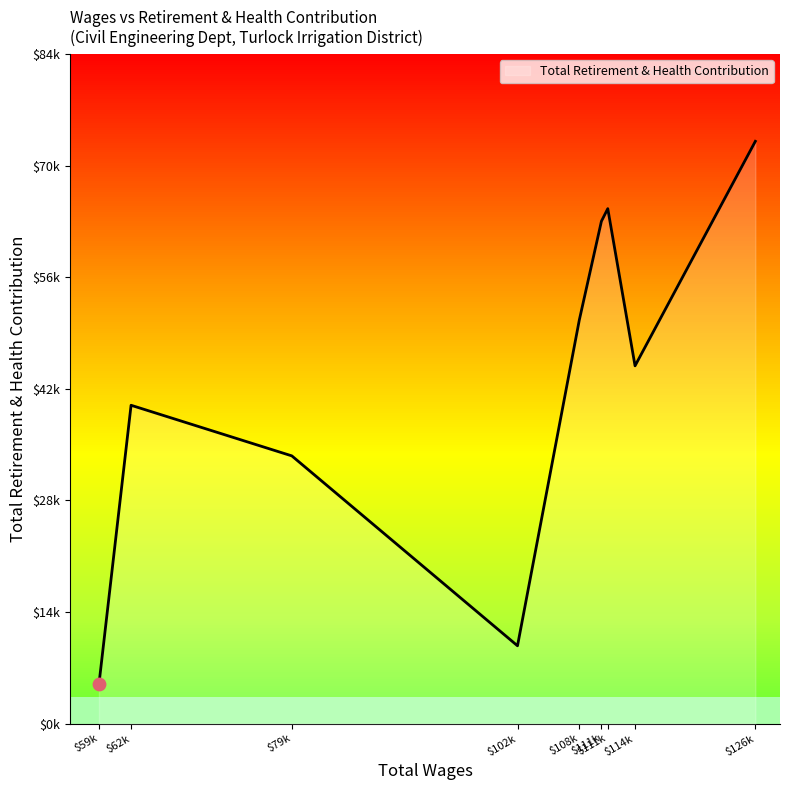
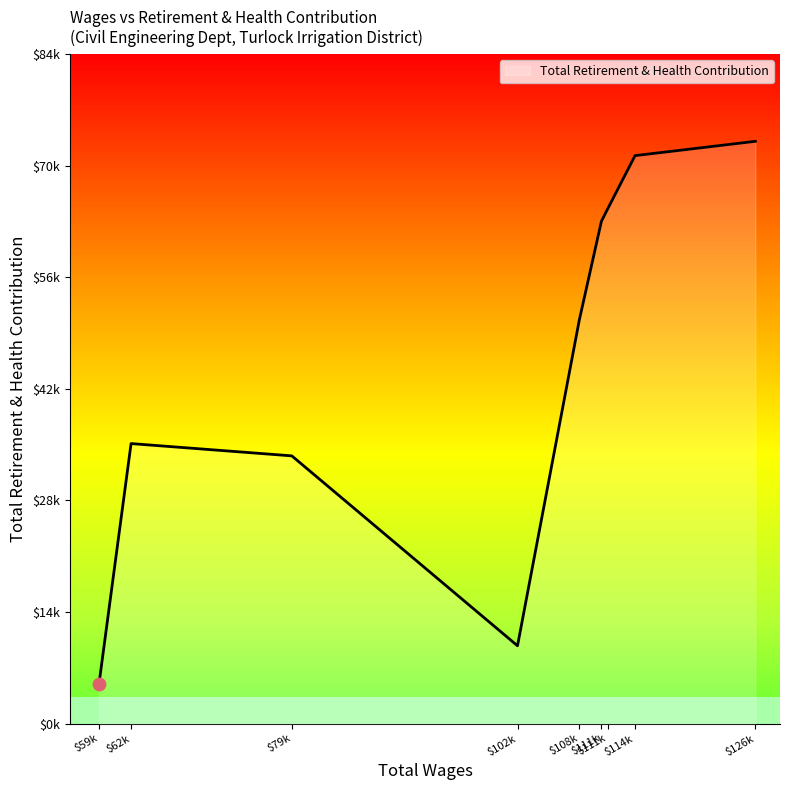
  {
    "Total Retirement & Health Contribution": {
-     "$62k": "$40000",
+     "$62k": "$35000",
      "$79k": "$34000",
      "$102k": "$10000",
      "$108k": "$51000",
-     "$114k": "$45000",
+     "$114k": "$72000",
      "$126k": "$73000"
    }
  }
